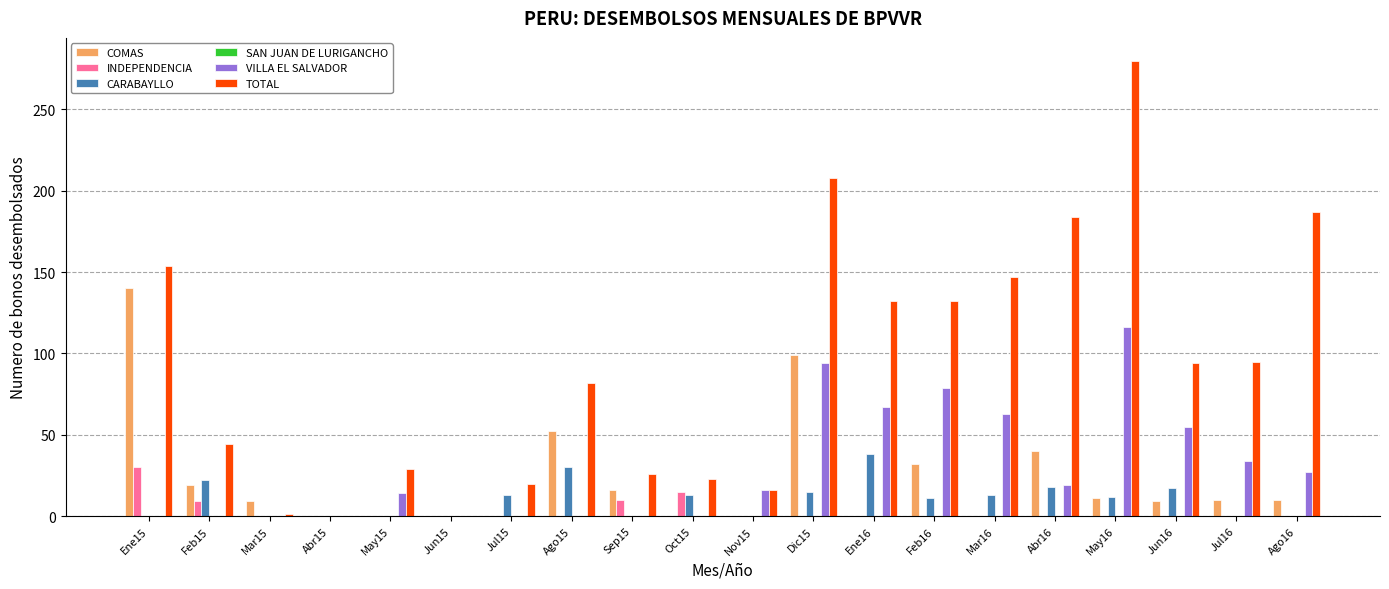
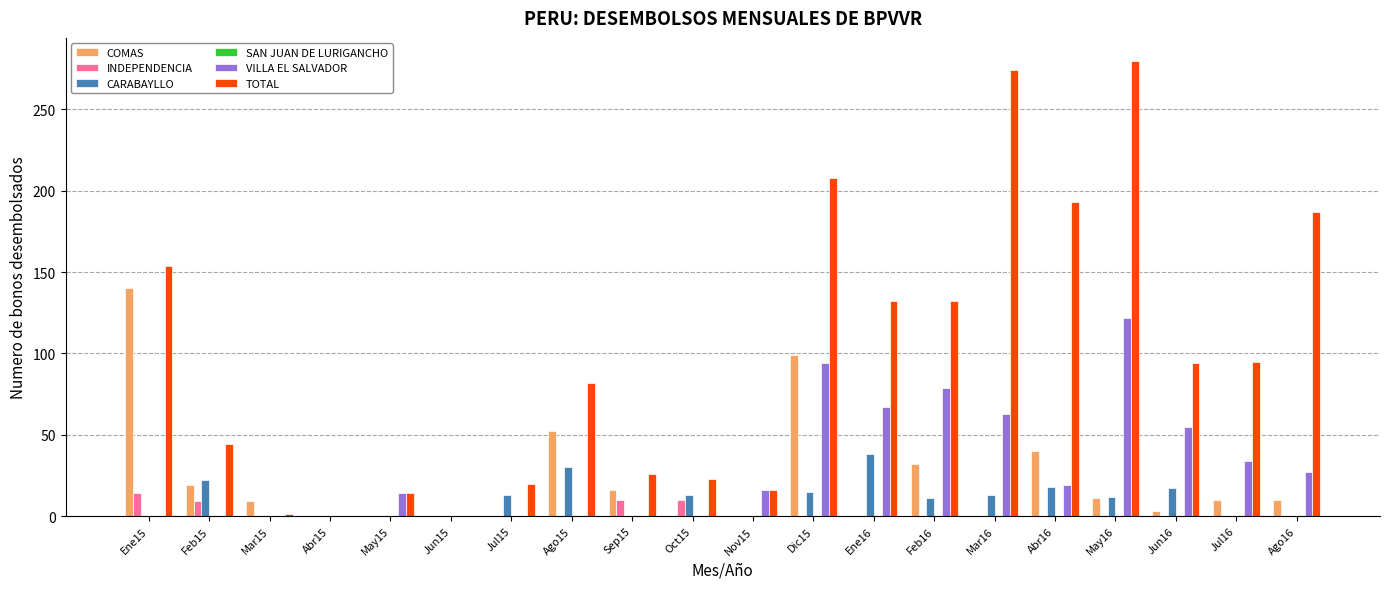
  {
    "COMAS": {
      "Ene15": 140,
      "Feb15": 19,
      "Mar15": 9,
      "Abr15": 0,
      "May15": 0,
      "Jun15": 0,
      "Jul15": 0,
      "Ago15": 52,
      "Sep15": 16,
      "Oct15": 0,
      "Nov15": 0,
      "Dic15": 99,
      "Ene16": 0,
      "Feb16": 32,
      "Mar16": 0,
      "Abr16": 40,
      "May16": 11,
-     "Jun16": 9,
+     "Jun16": 3,
      "Jul16": 10,
      "Ago16": 10
    },
    "INDEPENDENCIA": {
-     "Ene15": 30,
+     "Ene15": 14,
      "Feb15": 9,
      "Mar15": 0,
      "Abr15": 0,
      "May15": 0,
      "Jun15": 0,
      "Jul15": 0,
      "Ago15": 0,
      "Sep15": 10,
-     "Oct15": 15,
+     "Oct15": 10,
      "Nov15": 0,
      "Dic15": 0,
      "Ene16": 0,
      "Feb16": 0,
      "Mar16": 0,
      "Abr16": 0,
      "May16": 0,
      "Jun16": 0,
      "Jul16": 0,
      "Ago16": 0
    },
    "CARABAYLLO": {
      "Ene15": 0,
      "Feb15": 22,
      "Mar15": 0,
      "Abr15": 0,
      "May15": 0,
      "Jun15": 0,
      "Jul15": 13,
      "Ago15": 30,
      "Sep15": 0,
      "Oct15": 13,
      "Nov15": 0,
      "Dic15": 15,
      "Ene16": 38,
      "Feb16": 11,
      "Mar16": 13,
      "Abr16": 18,
      "May16": 12,
      "Jun16": 17,
      "Jul16": 0,
      "Ago16": 0
    },
    "SAN JUAN DE LURIGANCHO": {
      "Ene15": 0,
      "Feb15": 0,
      "Mar15": 0,
      "Abr15": 0,
      "May15": 0,
      "Jun15": 0,
      "Jul15": 0,
      "Ago15": 0,
      "Sep15": 0,
      "Oct15": 0,
      "Nov15": 0,
      "Dic15": 0,
      "Ene16": 0,
      "Feb16": 0,
      "Mar16": 0,
      "Abr16": 0,
      "May16": 0,
      "Jun16": 0,
      "Jul16": 0,
      "Ago16": 0
    },
    "VILLA EL SALVADOR": {
      "Ene15": 0,
      "Feb15": 0,
      "Mar15": 0,
      "Abr15": 0,
      "May15": 14,
      "Jun15": 0,
      "Jul15": 0,
      "Ago15": 0,
      "Sep15": 0,
      "Oct15": 0,
      "Nov15": 16,
      "Dic15": 94,
      "Ene16": 67,
      "Feb16": 79,
      "Mar16": 63,
      "Abr16": 19,
-     "May16": 116,
+     "May16": 122,
      "Jun16": 55,
      "Jul16": 34,
      "Ago16": 27
    },
    "TOTAL": {
      "Ene15": 154,
      "Feb15": 44,
      "Abr15": 0,
-     "May15": 29,
+     "May15": 14,
      "Jun15": 0,
      "Jul15": 20,
      "Ago15": 82,
      "Sep15": 26,
      "Oct15": 23,
      "Nov15": 16,
      "Dic15": 208,
      "Ene16": 132,
      "Feb16": 132,
-     "Mar16": 147,
-     "Abr16": 184,
+     "Mar16": 274,
+     "Abr16": 193,
      "May16": 280,
      "Jun16": 94,
      "Jul16": 95,
      "Ago16": 187
    }
  }
